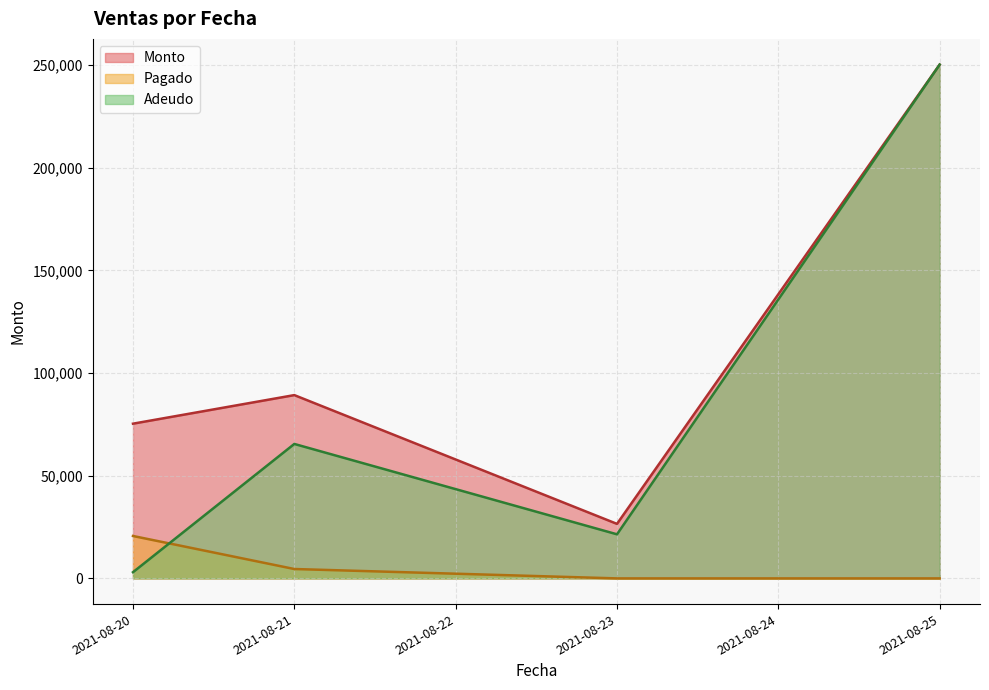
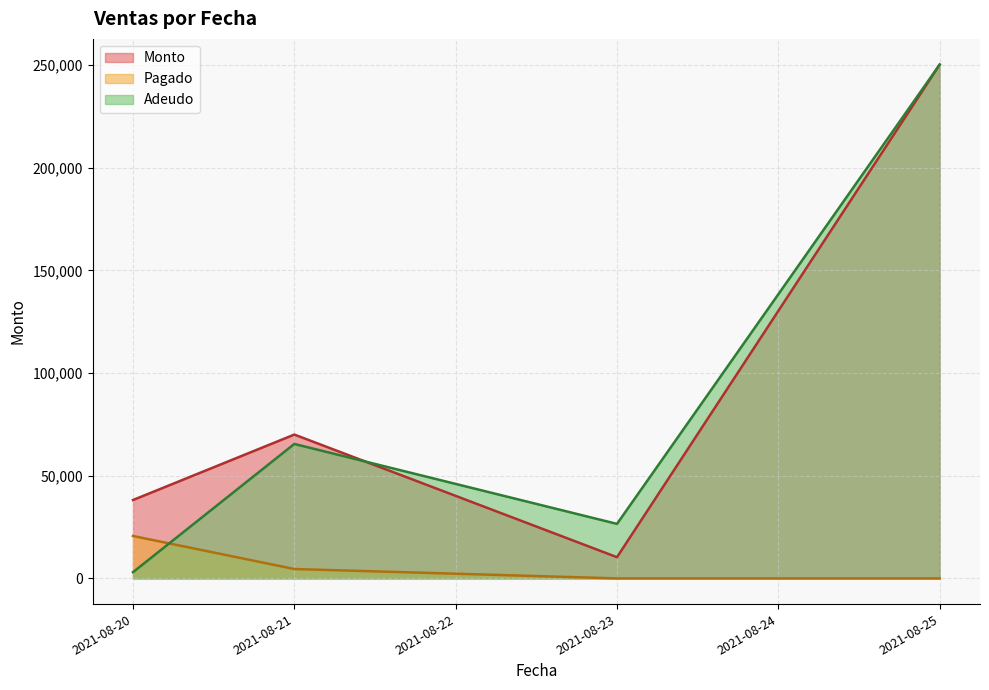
  {
    "Monto": {
-     "2021-08-20": "75,000",
-     "2021-08-21": "89,000",
-     "2021-08-23": "27,000"
+     "2021-08-20": "38,000",
+     "2021-08-21": "70,000",
+     "2021-08-23": "10,000"
    },
    "Pagado": {
      "2021-08-20": "21,000",
      "2021-08-21": "5,000",
      "2021-08-23": "0",
      "2021-08-25": "0"
    },
    "Adeudo": {
      "2021-08-20": "3,000",
      "2021-08-21": "65,000",
-     "2021-08-23": "21,000"
+     "2021-08-23": "27,000"
    }
  }
